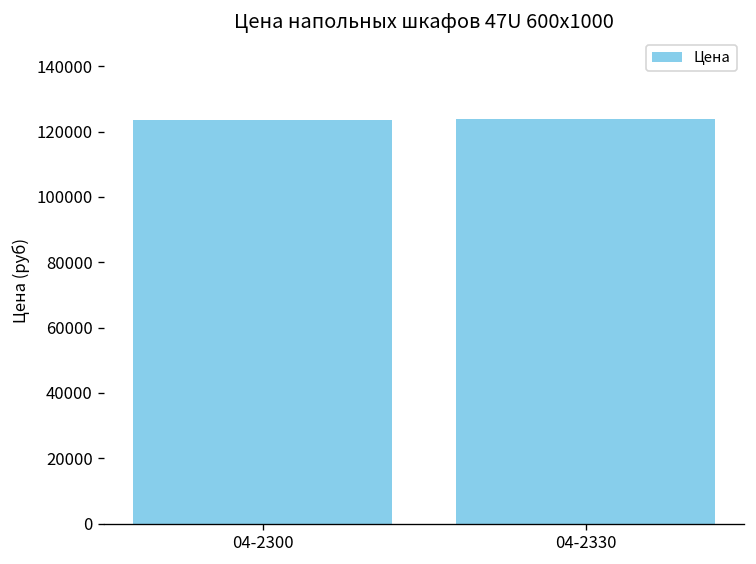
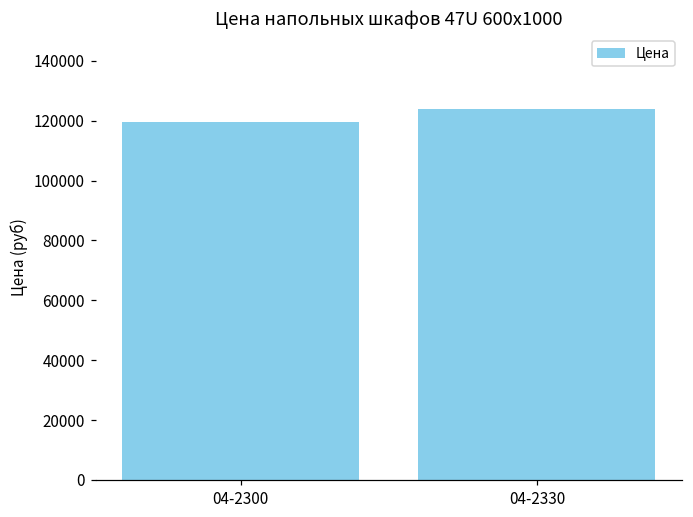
  {
-   "04-2300": 123000,
+   "04-2300": 120000,
    "04-2330": 124000
  }
